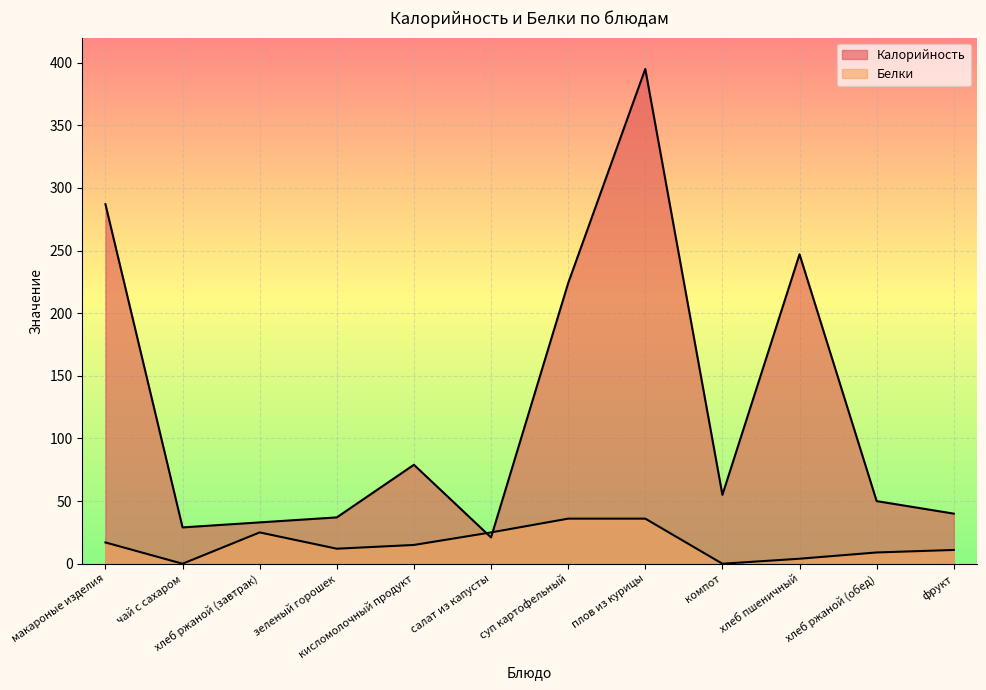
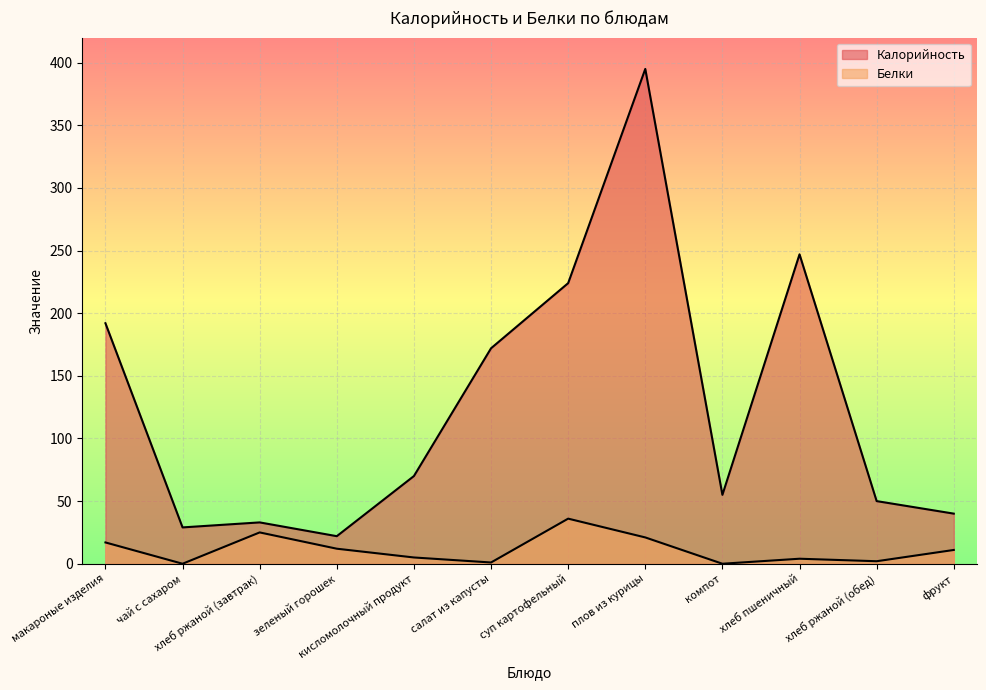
  {
    "Калорийность": {
-     "макароные изделия": 287,
+     "макароные изделия": 192,
      "чай с сахаром": 29,
      "хлеб ржаной (завтрак)": 33,
-     "зеленый горошек": 37,
-     "кисломолочный продукт": 79,
-     "салат из капусты": 21,
+     "зеленый горошек": 22,
+     "кисломолочный продукт": 70,
+     "салат из капусты": 172,
      "суп картофельный": 224,
      "плов из курицы": 395,
      "компот": 55,
      "хлеб пшеничный": 247,
      "хлеб ржаной (обед)": 50,
      "фрукт": 40
    },
    "Белки": {
      "макароные изделия": 17,
      "чай с сахаром": 0,
      "хлеб ржаной (завтрак)": 25,
      "зеленый горошек": 12,
-     "кисломолочный продукт": 15,
-     "салат из капусты": 25,
+     "кисломолочный продукт": 5,
+     "салат из капусты": 1,
      "суп картофельный": 36,
-     "плов из курицы": 36,
+     "плов из курицы": 21,
      "компот": 0,
      "хлеб пшеничный": 4,
-     "хлеб ржаной (обед)": 9,
+     "хлеб ржаной (обед)": 2,
      "фрукт": 11
    }
  }
